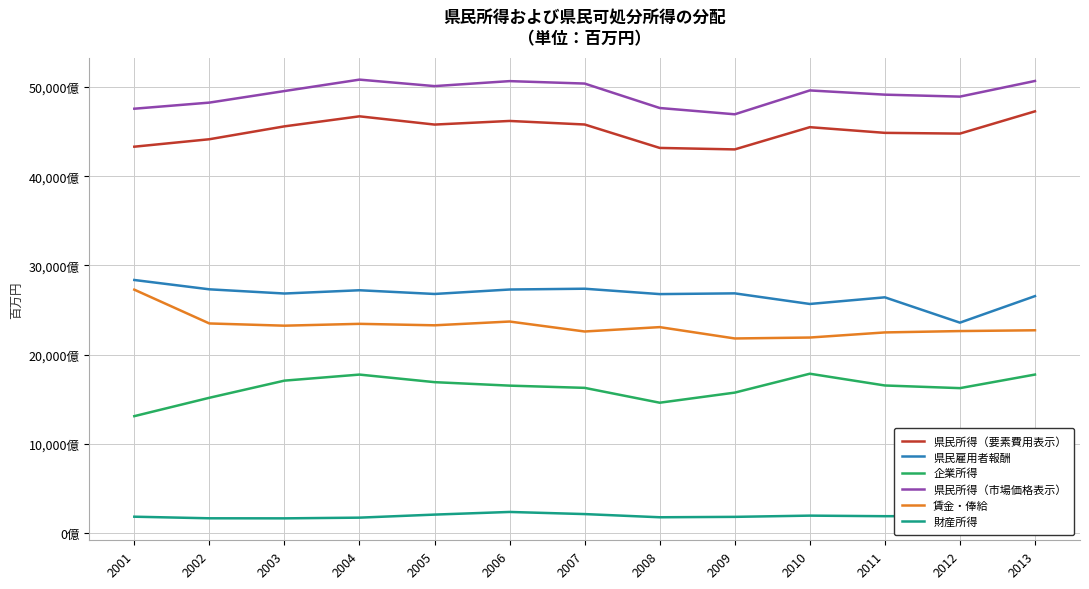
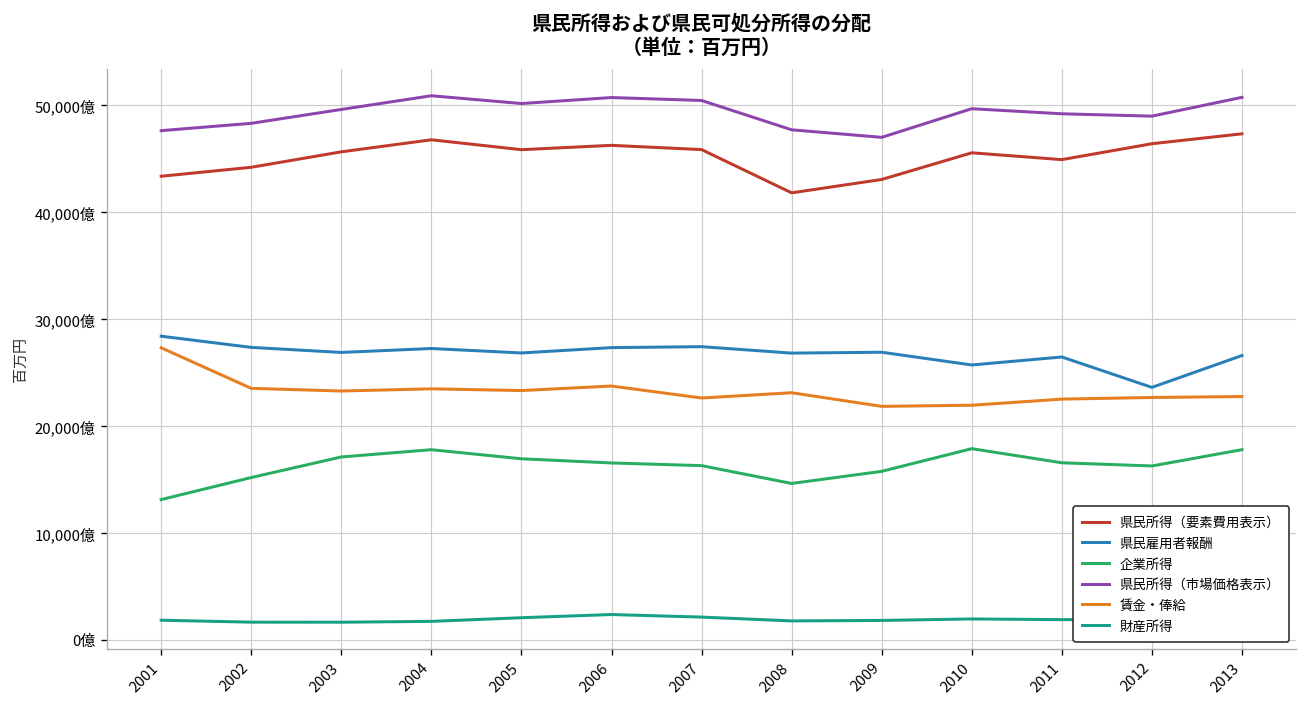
  {
    "県民所得（要素費用表示）": {
      "2001": "43,000億",
      "2002": "44,000億",
      "2003": "46,000億",
      "2004": "47,000億",
      "2005": "46,000億",
      "2006": "46,000億",
      "2007": "46,000億",
-     "2008": "43,000億",
+     "2008": "42,000億",
      "2009": "43,000億",
      "2010": "45,000億",
      "2011": "45,000億",
-     "2012": "45,000億",
+     "2012": "46,000億",
      "2013": "47,000億"
    },
    "県民雇用者報酬": {
      "2001": "28,000億",
      "2002": "27,000億",
      "2003": "27,000億",
      "2004": "27,000億",
      "2005": "27,000億",
      "2006": "27,000億",
      "2007": "27,000億",
      "2008": "27,000億",
      "2009": "27,000億",
      "2010": "26,000億",
      "2011": "26,000億",
      "2012": "24,000億",
      "2013": "27,000億"
    },
    "県民所得（市場価格表示）": {
      "2001": "48,000億",
      "2002": "48,000億",
      "2003": "50,000億",
      "2004": "51,000億",
      "2005": "50,000億",
      "2006": "51,000億",
      "2007": "50,000億",
      "2008": "48,000億",
      "2009": "47,000億",
      "2010": "50,000億",
      "2011": "49,000億",
      "2012": "49,000億",
      "2013": "51,000億"
    },
    "賃金・俸給": {
      "2001": "27,000億",
      "2002": "23,000億",
      "2003": "23,000億",
      "2004": "23,000億",
      "2005": "23,000億",
      "2006": "24,000億",
      "2007": "23,000億",
      "2008": "23,000億",
      "2009": "22,000億",
      "2010": "22,000億",
      "2011": "22,000億",
      "2012": "23,000億",
      "2013": "23,000億"
    }
  }
